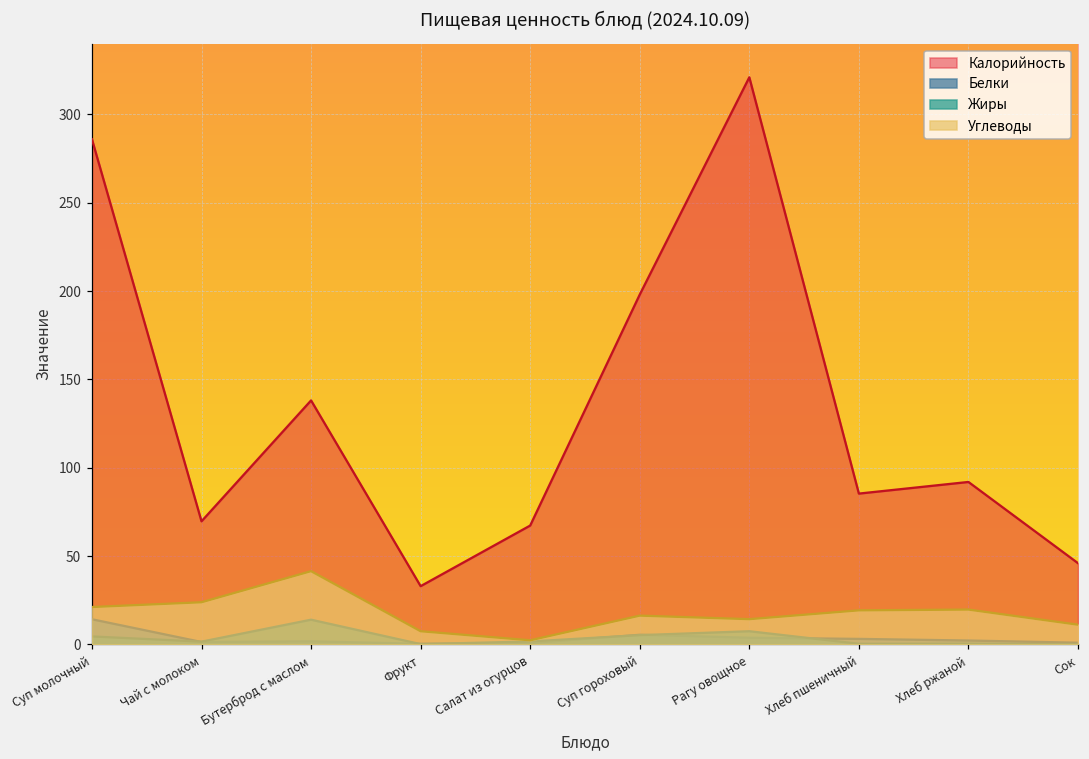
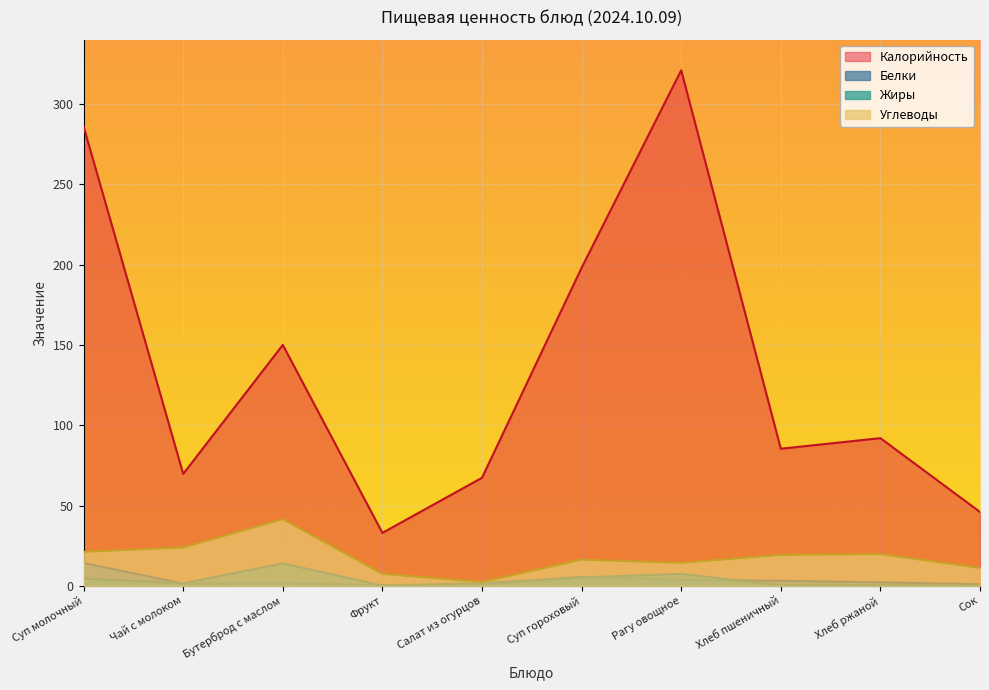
  {
    "Калорийность": {
      "Суп молочный": 286,
      "Чай с молоком": 70,
-     "Бутерброд с маслом": 138,
+     "Бутерброд с маслом": 150,
      "Фрукт": 33,
      "Салат из огурцов": 67,
      "Суп гороховый": 198,
      "Рагу овощное": 321,
      "Хлеб пшеничный": 85,
      "Хлеб ржаной": 92,
      "Сок": 46
    },
    "Углеводы": {
      "Суп молочный": 21,
      "Чай с молоком": 24,
      "Бутерброд с маслом": 42,
      "Фрукт": 8,
      "Суп гороховый": 16,
      "Рагу овощное": 14,
      "Хлеб пшеничный": 19,
      "Хлеб ржаной": 20,
      "Сок": 11
    }
  }
